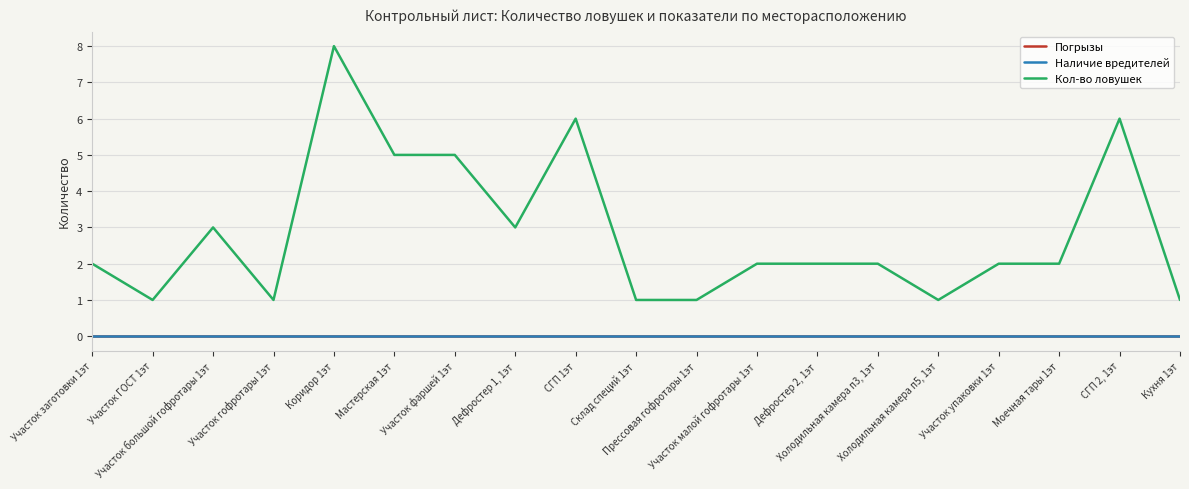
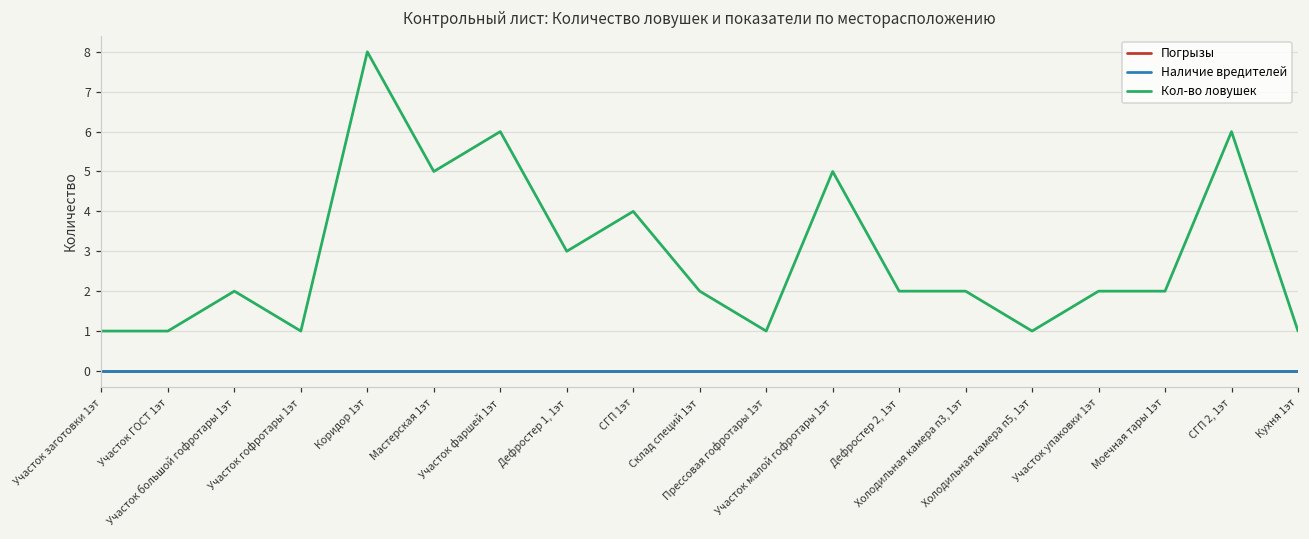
  {
    "Наличие вредителей": {
      "Участок заготовки 1эт": 0,
      "Участок ГОСТ 1эт": 0,
      "Участок большой гофротары 1эт": 0,
      "Участок гофротары 1эт": 0,
      "Коридор 1эт": 0,
      "Мастерская 1эт": 0,
      "Участок фаршей 1эт": 0,
      "Дефростер 1, 1эт": 0,
      "СГП 1эт": 0,
      "Склад специй 1эт": 0,
      "Прессовая гофротары 1эт": 0,
      "Участок малой гофротары 1эт": 0,
      "Дефростер 2, 1эт": 0,
      "Холодильная камера п3, 1эт": 0,
      "Холодильная камера п5, 1эт": 0,
      "Участок упаковки 1эт": 0,
      "Моечная тары 1эт": 0,
      "СГП 2, 1эт": 0,
      "Кухня 1эт": 0
    },
    "Кол-во ловушек": {
-     "Участок заготовки 1эт": 2,
+     "Участок заготовки 1эт": 1,
      "Участок ГОСТ 1эт": 1,
-     "Участок большой гофротары 1эт": 3,
+     "Участок большой гофротары 1эт": 2,
      "Участок гофротары 1эт": 1,
      "Коридор 1эт": 8,
      "Мастерская 1эт": 5,
-     "Участок фаршей 1эт": 5,
+     "Участок фаршей 1эт": 6,
      "Дефростер 1, 1эт": 3,
-     "СГП 1эт": 6,
-     "Склад специй 1эт": 1,
+     "СГП 1эт": 4,
+     "Склад специй 1эт": 2,
      "Прессовая гофротары 1эт": 1,
-     "Участок малой гофротары 1эт": 2,
+     "Участок малой гофротары 1эт": 5,
      "Дефростер 2, 1эт": 2,
      "Холодильная камера п3, 1эт": 2,
      "Холодильная камера п5, 1эт": 1,
      "Участок упаковки 1эт": 2,
      "Моечная тары 1эт": 2,
      "СГП 2, 1эт": 6,
      "Кухня 1эт": 1
    }
  }
